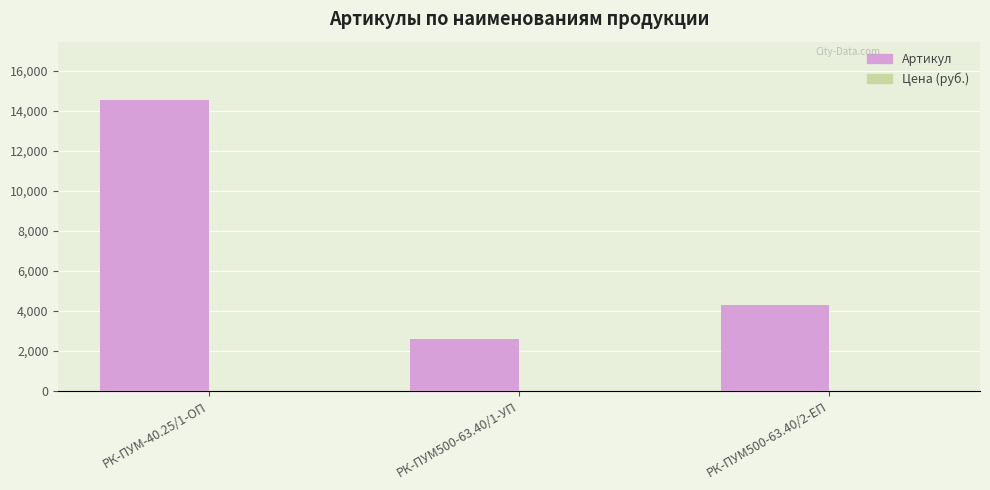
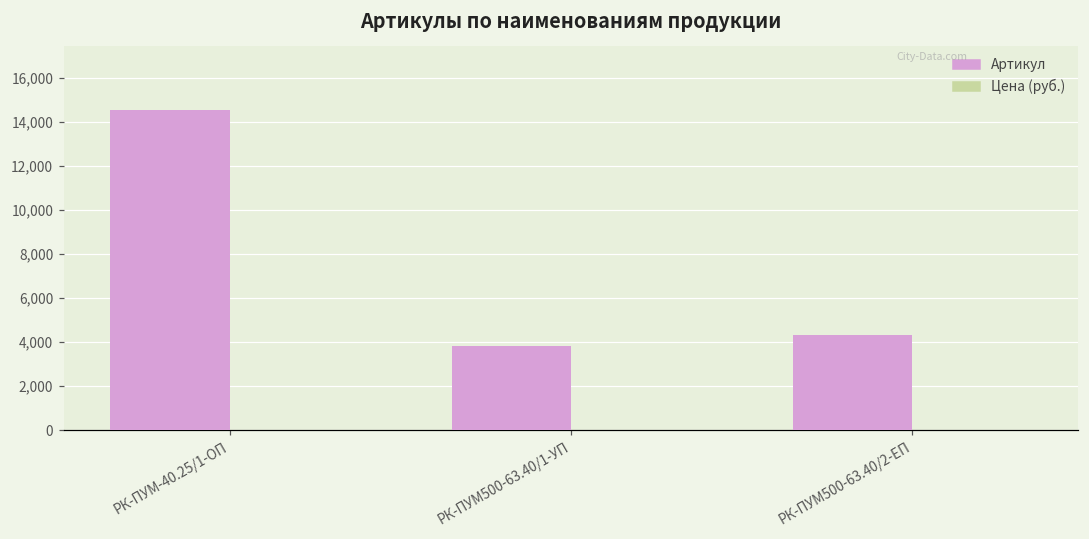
  {
    "Артикул": {
      "РК-ПУМ-40.25/1-ОП": "14,500",
-     "РК-ПУМ500-63.40/1-УП": "2,600",
+     "РК-ПУМ500-63.40/1-УП": "3,800",
      "РК-ПУМ500-63.40/2-ЕП": "4,300"
    },
    "Цена (руб.)": {
      "РК-ПУМ-40.25/1-ОП": "0",
      "РК-ПУМ500-63.40/1-УП": "0",
      "РК-ПУМ500-63.40/2-ЕП": "0"
    }
  }
